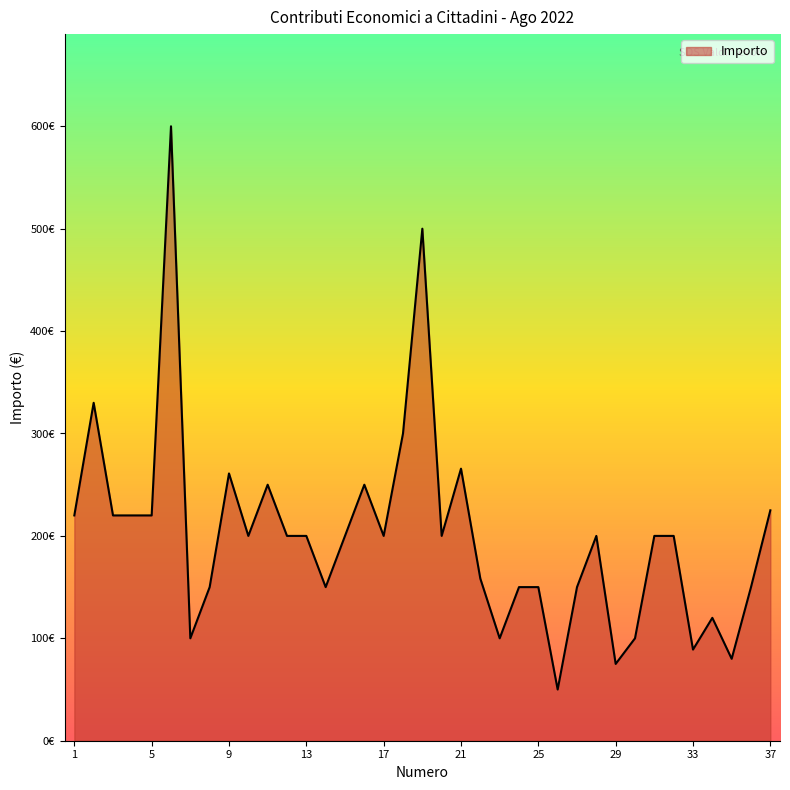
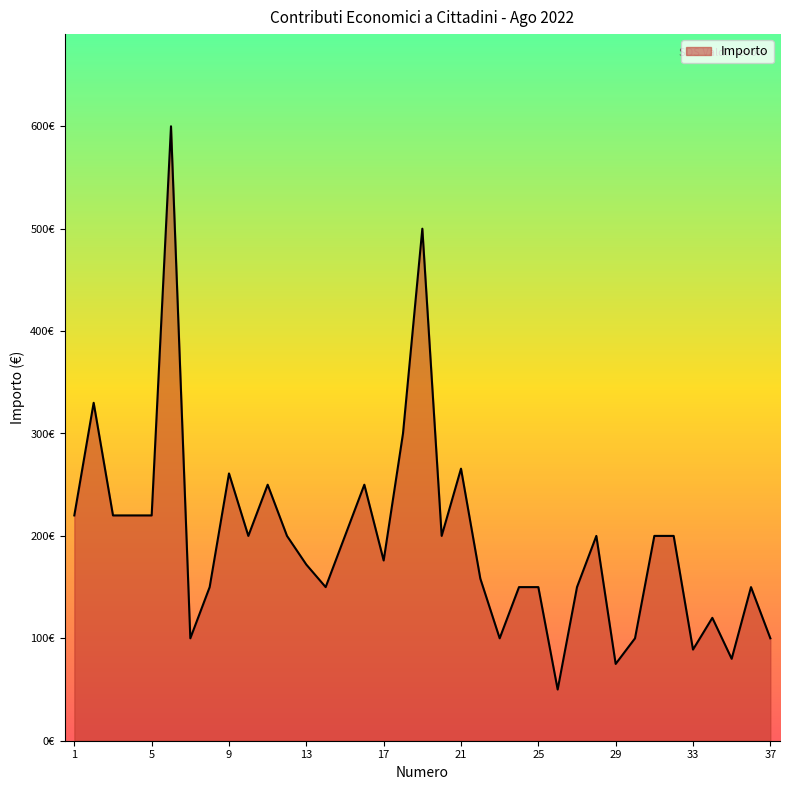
  {
    "1": "220€",
    "5": "220€",
    "9": "261€",
-   "13": "200€",
-   "17": "200€",
+   "13": "172€",
+   "17": "176€",
    "21": "266€",
    "25": "150€",
    "29": "75€",
    "33": "89€",
-   "37": "225€"
+   "37": "100€"
  }
